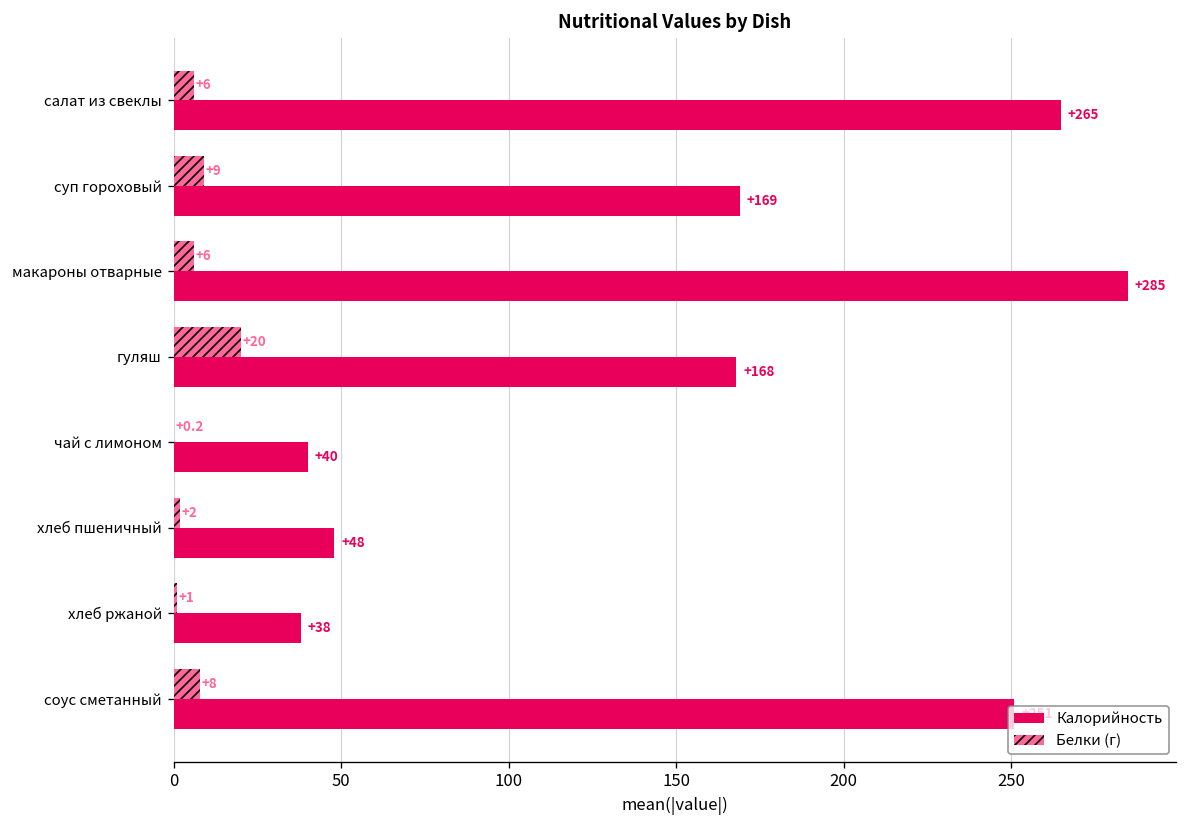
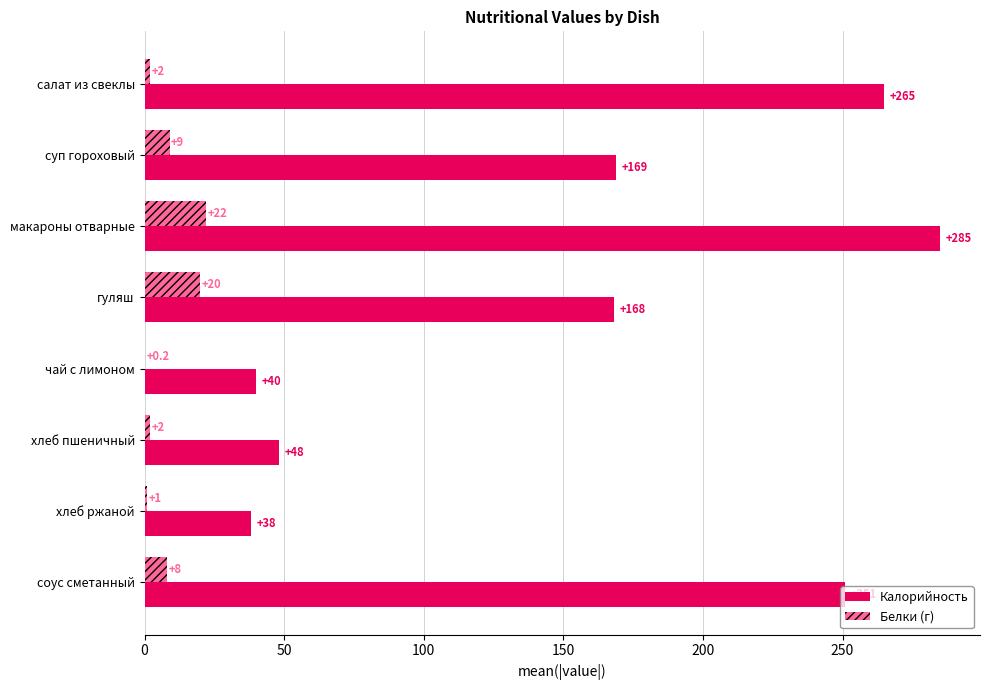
  {
    "Калорийность": {
      "салат из свеклы": "+265",
      "суп гороховый": "+169",
      "макароны отварные": "+285",
      "гуляш": "+168",
      "чай с лимоном": "+40",
      "хлеб пшеничный": "+48",
      "хлеб ржаной": "+38"
    },
    "Белки (г)": {
-     "салат из свеклы": "+6",
+     "салат из свеклы": "+2",
      "суп гороховый": "+9",
-     "макароны отварные": "+6",
+     "макароны отварные": "+22",
      "гуляш": "+20",
      "чай с лимоном": "+0.2",
      "хлеб пшеничный": "+2",
      "хлеб ржаной": "+1",
      "соус сметанный": "+8"
    }
  }
